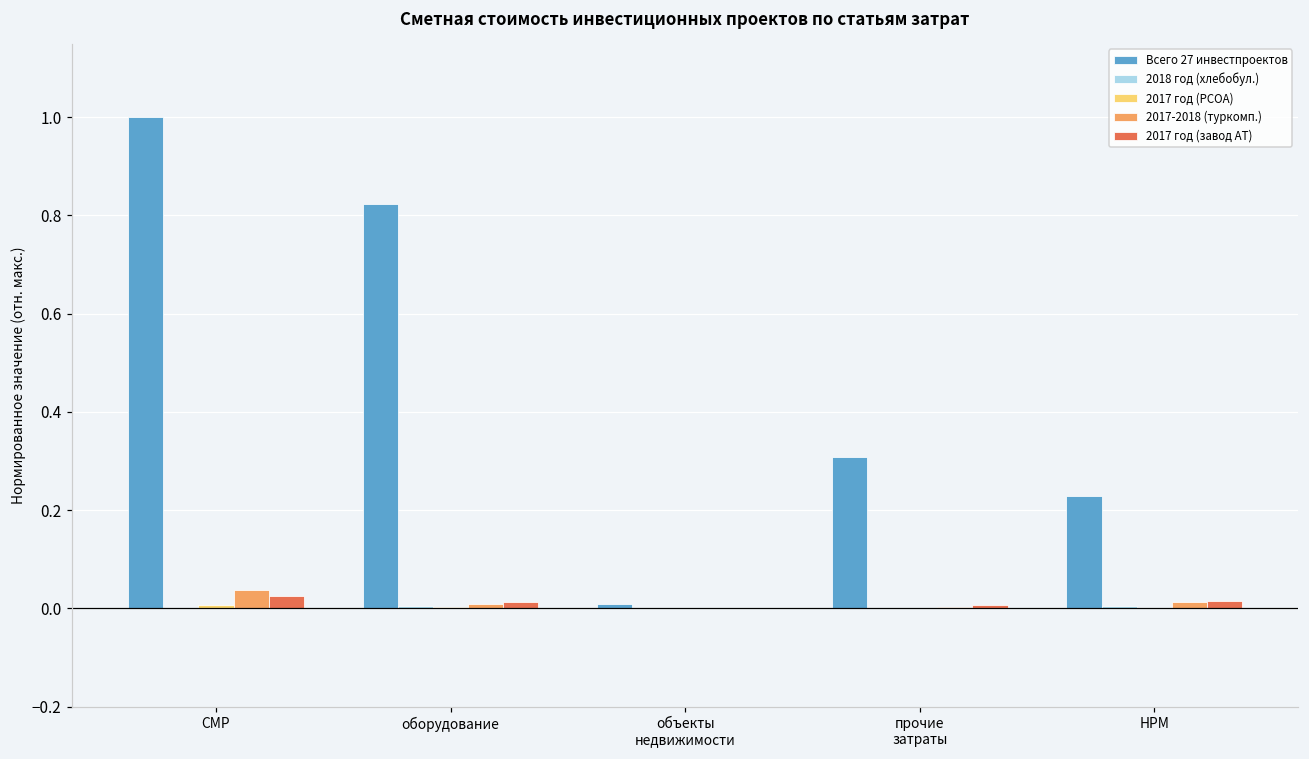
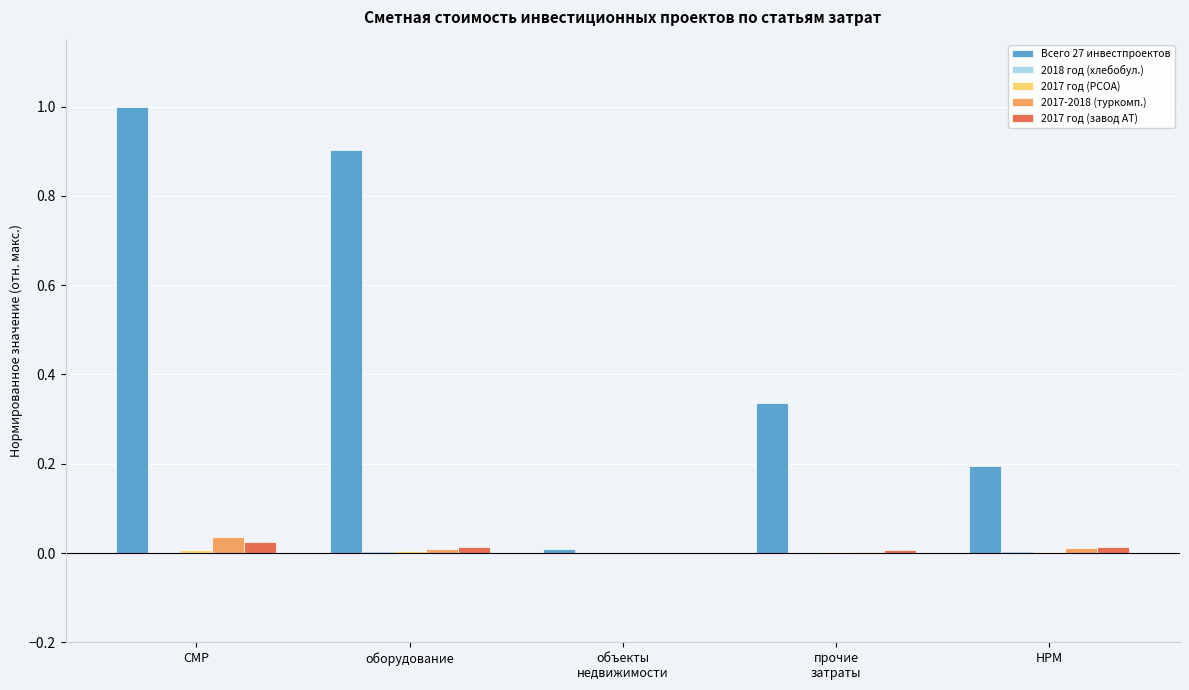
  {
    "Всего 27 инвестпроектов": {
      "СМР": 1.00,
-     "оборудование": 0.82,
+     "оборудование": 0.90,
      "объекты недвижимости": 0.01,
-     "прочие затраты": 0.31,
-     "НРМ": 0.23
+     "прочие затраты": 0.34,
+     "НРМ": 0.20
    },
    "2018 год (хлебобул.)": {
      "СМР": 0.00,
      "объекты недвижимости": 0.00
    }
  }
